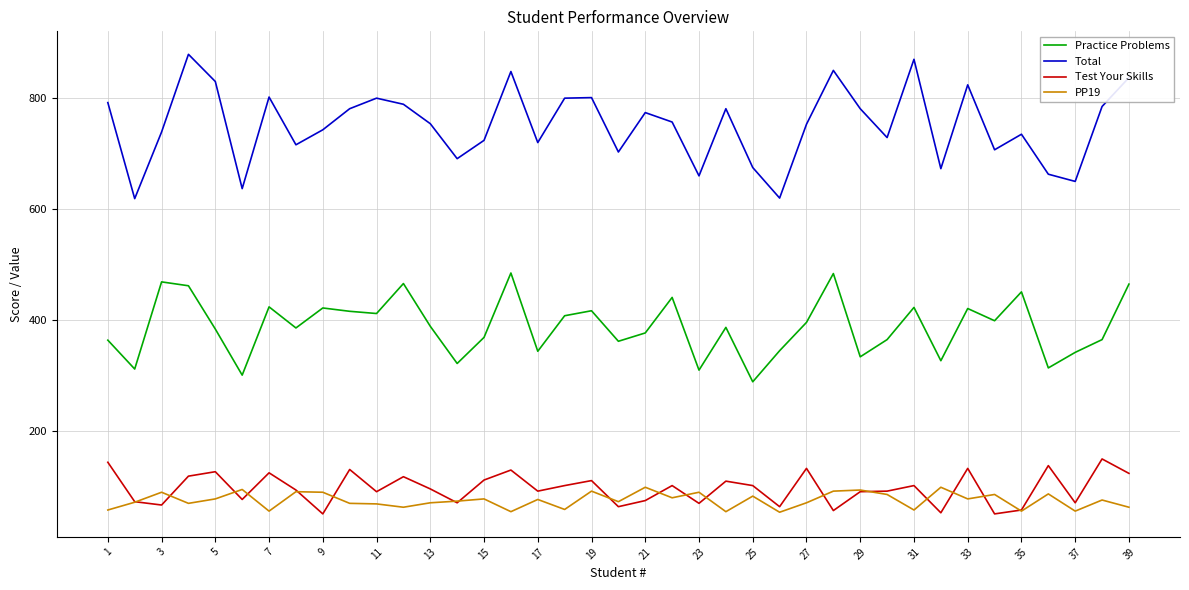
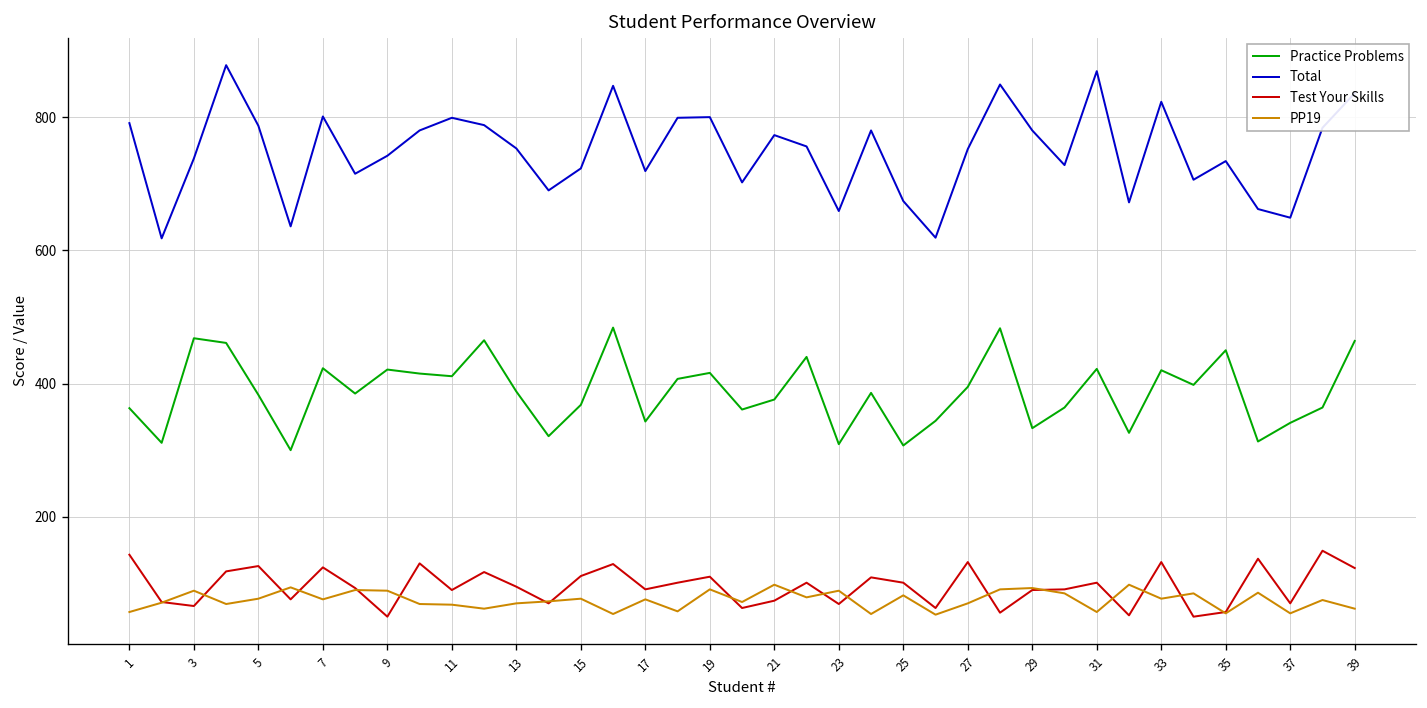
  {
    "Practice Problems": {
      "1": 360,
      "3": 470,
      "5": 380,
      "7": 420,
      "9": 420,
      "11": 410,
      "13": 390,
      "15": 370,
      "17": 340,
      "19": 420,
      "21": 380,
      "23": 310,
-     "25": 290,
+     "25": 310,
      "27": 400,
      "29": 330,
      "31": 420,
      "33": 420,
      "35": 450,
      "37": 340,
      "39": 460
    },
    "Total": {
      "1": 790,
      "3": 740,
-     "5": 830,
+     "5": 790,
      "7": 800,
      "9": 740,
      "11": 800,
      "13": 750,
      "15": 720,
      "17": 720,
      "19": 800,
      "21": 770,
      "23": 660,
      "25": 670,
      "27": 750,
      "29": 780,
      "31": 870,
      "33": 820,
      "35": 730,
      "37": 650
    },
    "Test Your Skills": {
      "1": 140,
      "3": 70,
      "5": 130,
      "7": 120,
      "9": 50,
      "11": 90,
      "13": 100,
      "15": 110,
      "17": 90,
      "19": 110,
      "21": 70,
      "23": 70,
      "25": 100,
      "27": 130,
      "31": 100,
      "33": 130,
      "37": 70,
      "39": 120
    },
    "PP19": {
      "1": 60,
      "3": 90,
      "5": 80,
-     "7": 60,
+     "7": 80,
      "9": 90,
      "11": 70,
      "13": 70,
      "15": 80,
      "17": 80,
      "19": 90,
      "21": 100,
      "23": 90,
      "25": 80,
      "27": 70,
      "31": 60,
      "33": 80,
      "37": 60,
      "39": 60
    }
  }
